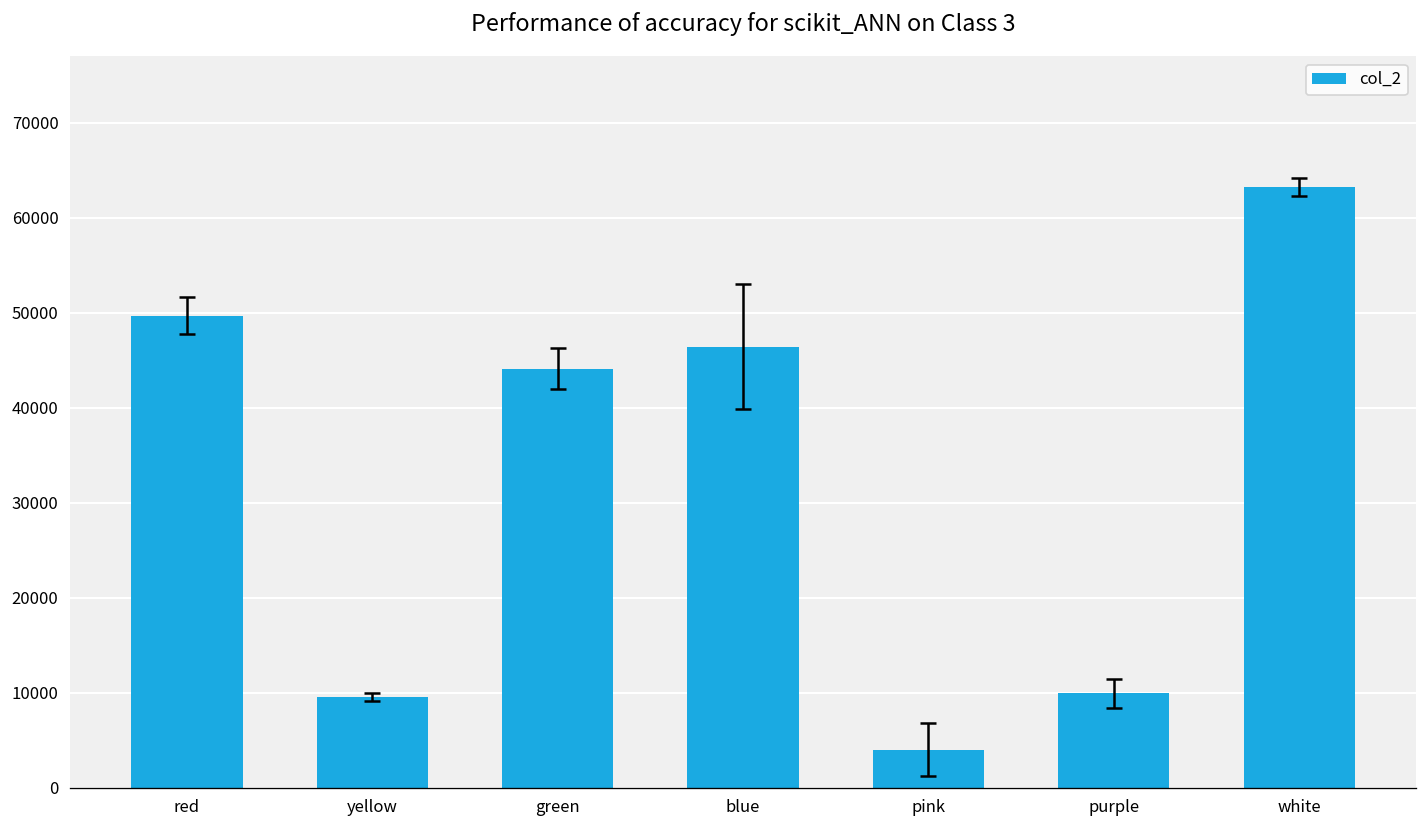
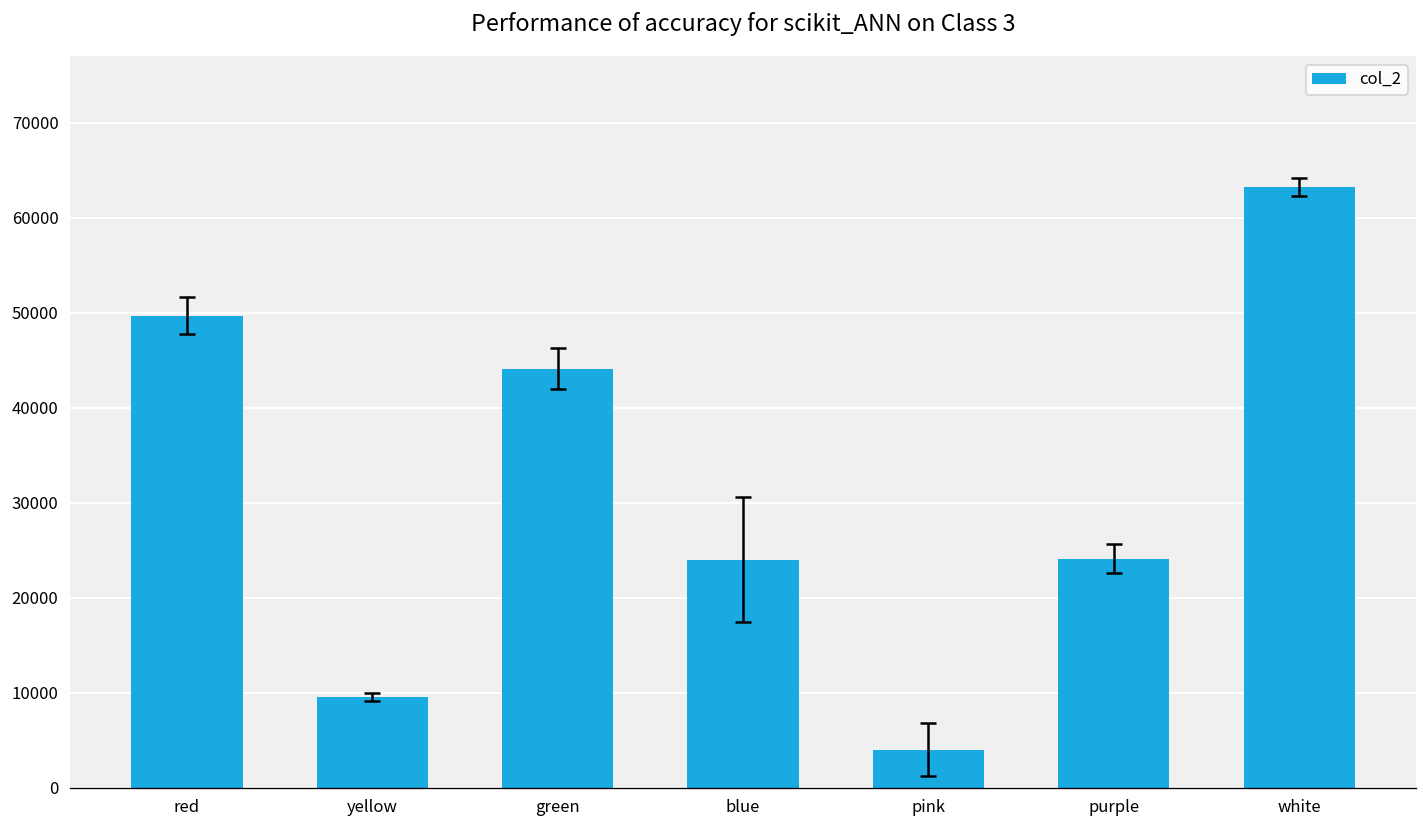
  {
    "col_2": {
      "red": 50000,
      "yellow": 10000,
      "green": 44000,
-     "blue": 46000,
+     "blue": 24000,
      "pink": 4000,
-     "purple": 10000,
+     "purple": 24000,
      "white": 63000
    }
  }
